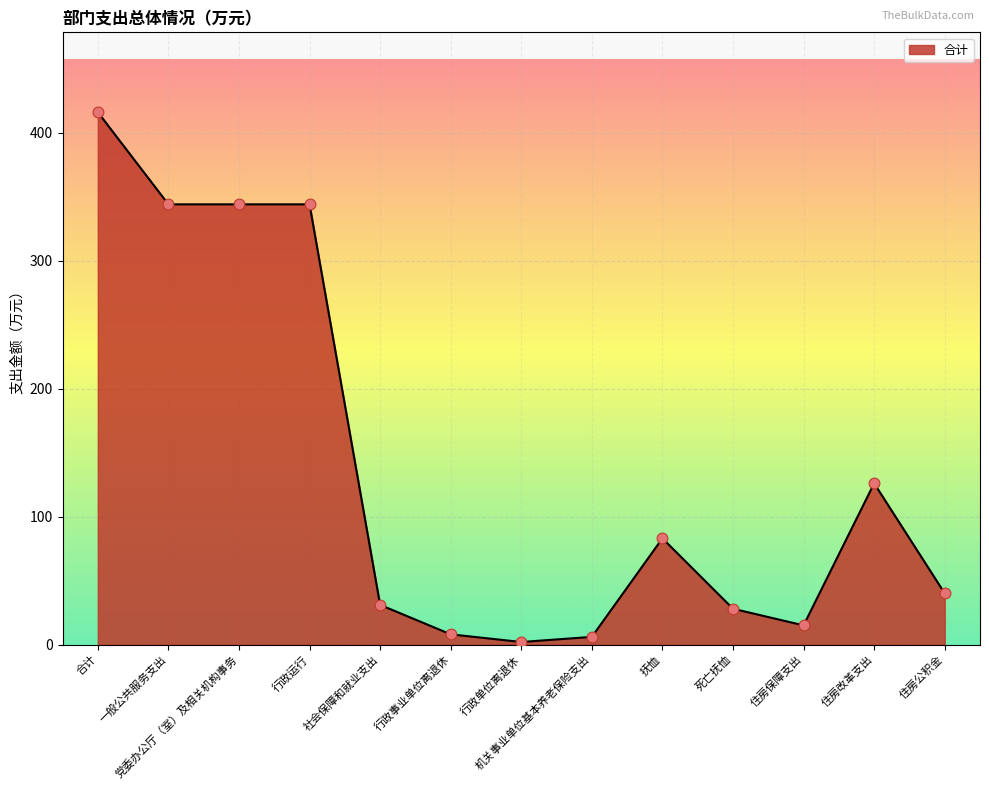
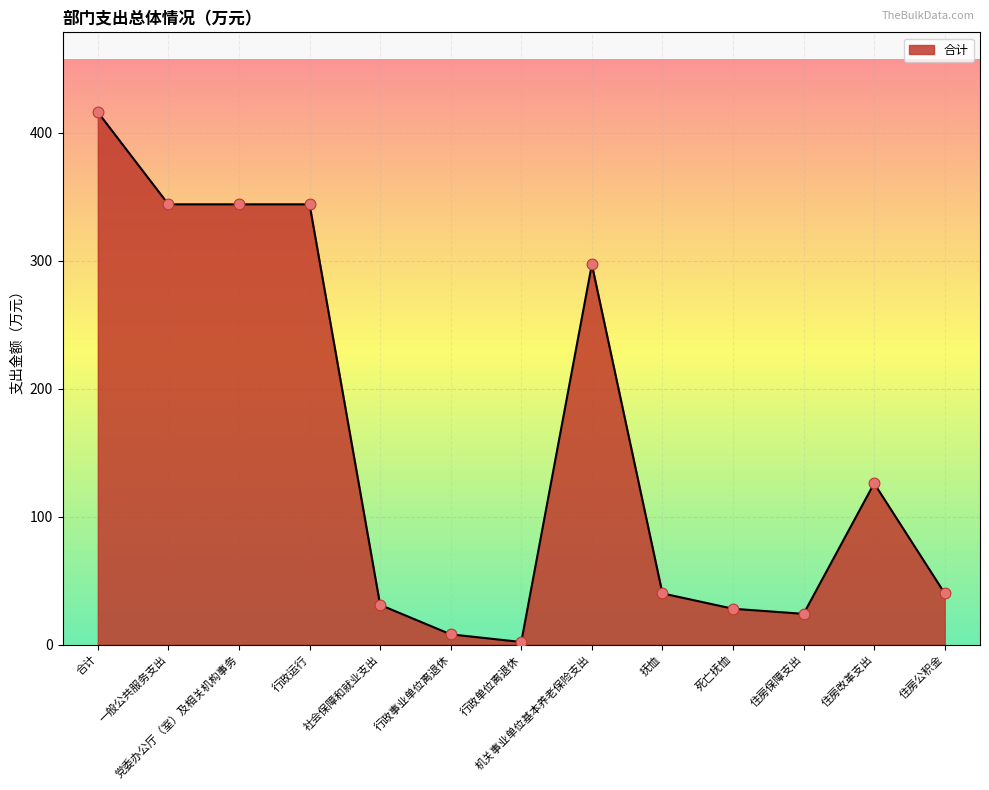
  {
    "合计": 416,
    "一般公共服务支出": 344,
    "党委办公厅（室）及相关机构事务": 344,
    "行政运行": 344,
    "社会保障和就业支出": 31,
    "行政事业单位离退休": 8,
    "行政单位离退休": 2,
-   "机关事业单位基本养老保险支出": 6,
-   "抚恤": 83,
+   "机关事业单位基本养老保险支出": 297,
+   "抚恤": 40,
    "死亡抚恤": 28,
-   "住房保障支出": 15,
+   "住房保障支出": 24,
    "住房改革支出": 126,
    "住房公积金": 40
  }
